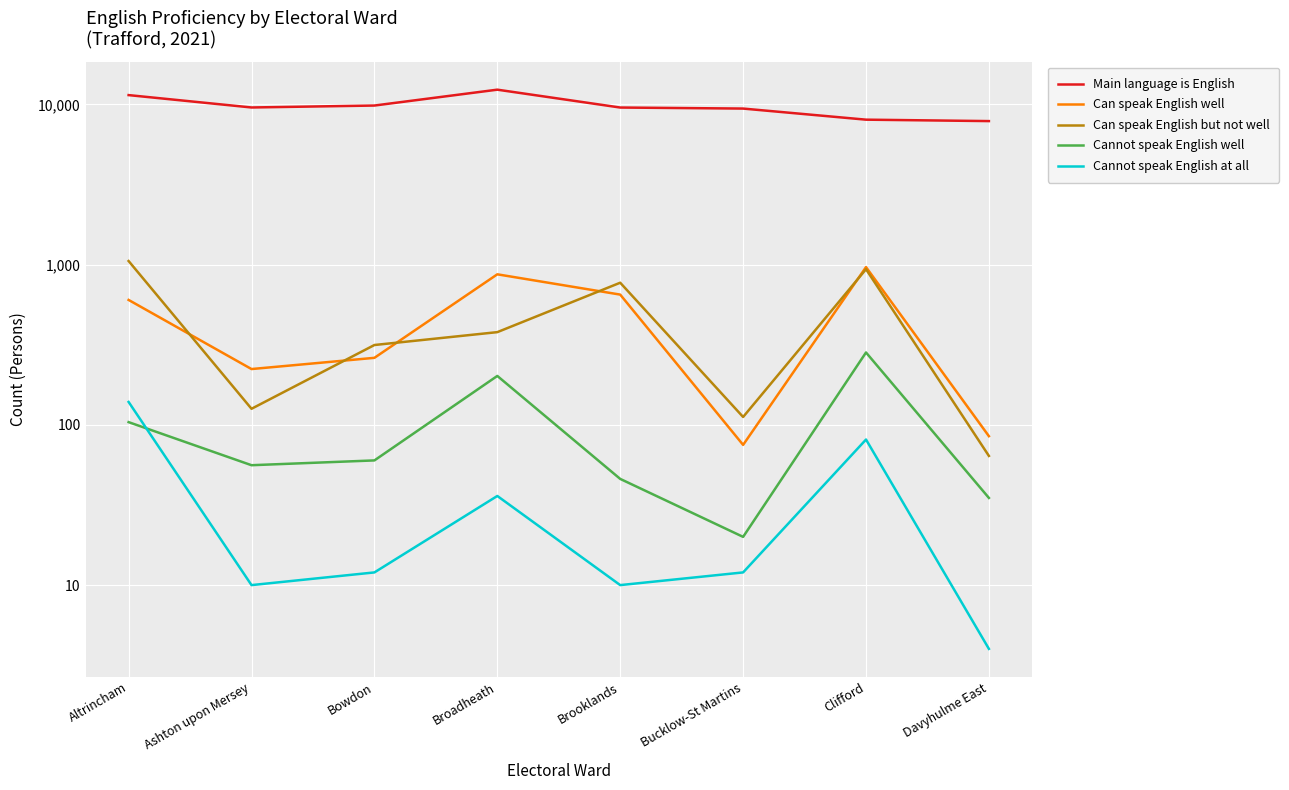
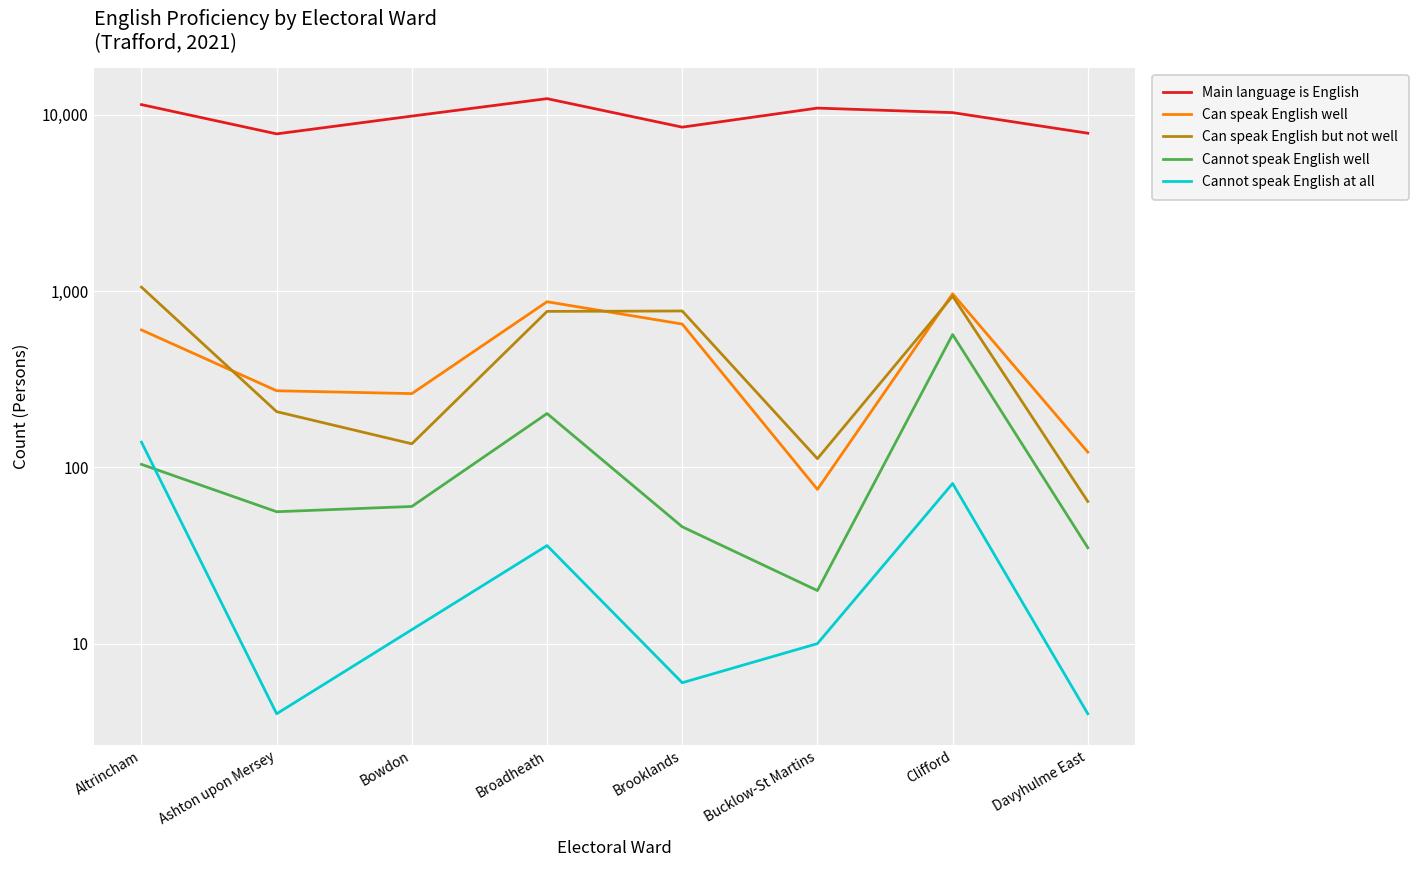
  {
    "Main language is English": {
      "Altrincham": "11,000",
-     "Ashton upon Mersey": "10,000",
+     "Ashton upon Mersey": "8,000",
      "Bowdon": "10,000",
      "Broadheath": "12,000",
-     "Brooklands": "10,000",
-     "Bucklow-St Martins": "9,000",
-     "Clifford": "8,000",
+     "Brooklands": "9,000",
+     "Bucklow-St Martins": "11,000",
+     "Clifford": "10,000",
      "Davyhulme East": "8,000"
    },
    "Can speak English well": {
      "Altrincham": "600",
-     "Ashton upon Mersey": "220",
+     "Ashton upon Mersey": "270",
      "Bowdon": "260",
      "Broadheath": "900",
      "Brooklands": "650",
      "Bucklow-St Martins": "80",
-     "Davyhulme East": "90"
+     "Davyhulme East": "120"
    },
    "Can speak English but not well": {
      "Altrincham": "1,100",
-     "Ashton upon Mersey": "130",
-     "Bowdon": "320",
-     "Broadheath": "380",
+     "Ashton upon Mersey": "210",
+     "Bowdon": "140",
+     "Broadheath": "800",
      "Brooklands": "800",
      "Bucklow-St Martins": "110",
      "Davyhulme East": "64"
    },
    "Cannot speak English well": {
      "Altrincham": "100",
      "Ashton upon Mersey": "56",
      "Bowdon": "60",
      "Broadheath": "200",
      "Brooklands": "46",
      "Bucklow-St Martins": "20",
-     "Clifford": "280",
+     "Clifford": "570",
      "Davyhulme East": "35"
    },
    "Cannot speak English at all": {
      "Altrincham": "140",
-     "Ashton upon Mersey": "10",
+     "Ashton upon Mersey": "4",
      "Bowdon": "12",
      "Broadheath": "36",
-     "Brooklands": "10",
-     "Bucklow-St Martins": "12",
+     "Brooklands": "6",
+     "Bucklow-St Martins": "10",
      "Clifford": "80",
      "Davyhulme East": "4"
    }
  }
